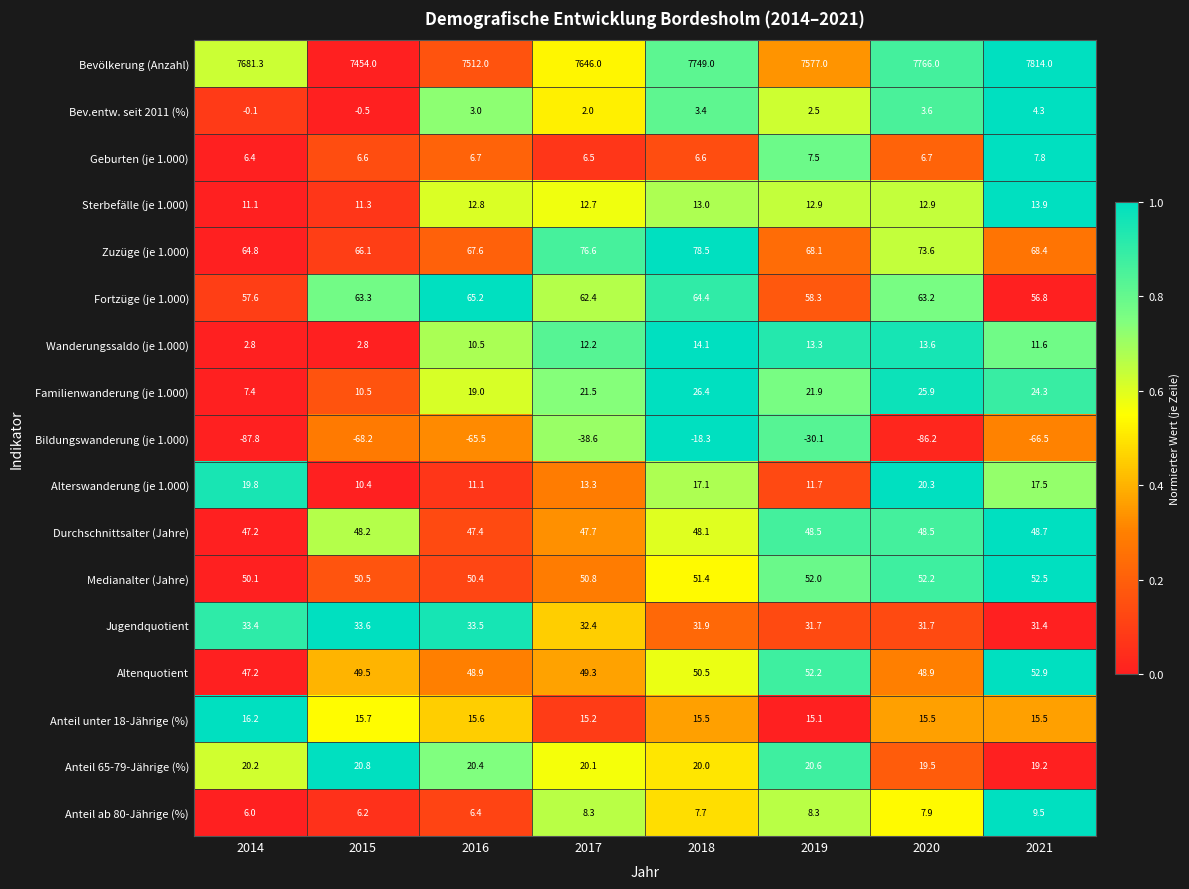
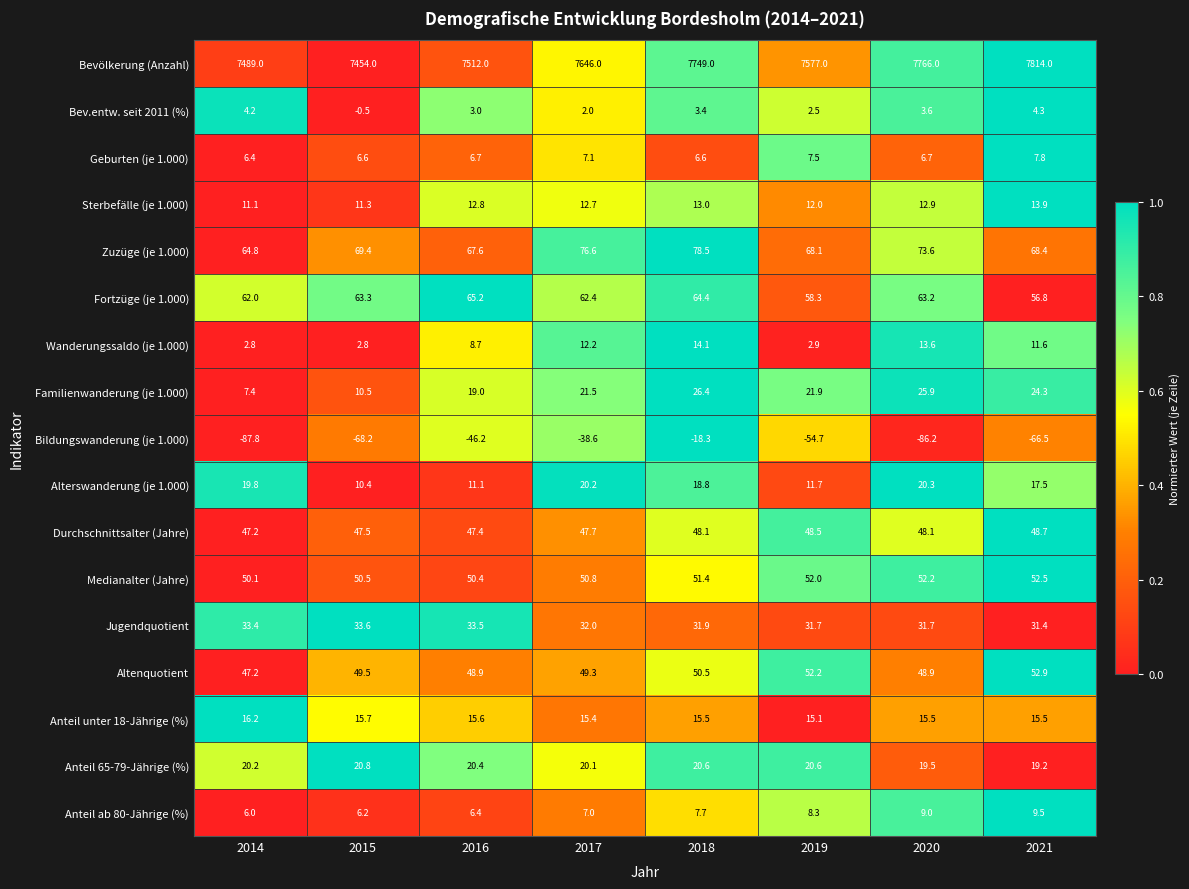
  {
    "Bevölkerung (Anzahl)": {
-     "2014": 7681.3,
+     "2014": 7489.0,
      "2015": 7454.0,
      "2016": 7512.0,
      "2017": 7646.0,
      "2018": 7749.0,
      "2019": 7577.0,
      "2020": 7766.0,
      "2021": 7814.0
    },
    "Bev.entw. seit 2011 (%)": {
-     "2014": -0.1,
+     "2014": 4.2,
      "2015": -0.5,
      "2016": 3.0,
      "2017": 2.0,
      "2018": 3.4,
      "2019": 2.5,
      "2020": 3.6,
      "2021": 4.3
    },
    "Geburten (je 1.000)": {
      "2014": 6.4,
      "2015": 6.6,
      "2016": 6.7,
-     "2017": 6.5,
+     "2017": 7.1,
      "2018": 6.6,
      "2019": 7.5,
      "2020": 6.7,
      "2021": 7.8
    },
    "Sterbefälle (je 1.000)": {
      "2014": 11.1,
      "2015": 11.3,
      "2016": 12.8,
      "2017": 12.7,
      "2018": 13.0,
-     "2019": 12.9,
+     "2019": 12.0,
      "2020": 12.9,
      "2021": 13.9
    },
    "Zuzüge (je 1.000)": {
      "2014": 64.8,
-     "2015": 66.1,
+     "2015": 69.4,
      "2016": 67.6,
      "2017": 76.6,
      "2018": 78.5,
      "2019": 68.1,
      "2020": 73.6,
      "2021": 68.4
    },
    "Fortzüge (je 1.000)": {
-     "2014": 57.6,
+     "2014": 62.0,
      "2015": 63.3,
      "2016": 65.2,
      "2017": 62.4,
      "2018": 64.4,
      "2019": 58.3,
      "2020": 63.2,
      "2021": 56.8
    },
    "Wanderungssaldo (je 1.000)": {
      "2014": 2.8,
      "2015": 2.8,
-     "2016": 10.5,
+     "2016": 8.7,
      "2017": 12.2,
      "2018": 14.1,
-     "2019": 13.3,
+     "2019": 2.9,
      "2020": 13.6,
      "2021": 11.6
    },
    "Familienwanderung (je 1.000)": {
      "2014": 7.4,
      "2015": 10.5,
      "2016": 19.0,
      "2017": 21.5,
      "2018": 26.4,
      "2019": 21.9,
      "2020": 25.9,
      "2021": 24.3
    },
    "Bildungswanderung (je 1.000)": {
      "2014": -87.8,
      "2015": -68.2,
-     "2016": -65.5,
+     "2016": -46.2,
      "2017": -38.6,
      "2018": -18.3,
-     "2019": -30.1,
+     "2019": -54.7,
      "2020": -86.2,
      "2021": -66.5
    },
    "Alterswanderung (je 1.000)": {
      "2014": 19.8,
      "2015": 10.4,
      "2016": 11.1,
-     "2017": 13.3,
-     "2018": 17.1,
+     "2017": 20.2,
+     "2018": 18.8,
      "2019": 11.7,
      "2020": 20.3,
      "2021": 17.5
    },
    "Durchschnittsalter (Jahre)": {
      "2014": 47.2,
-     "2015": 48.2,
+     "2015": 47.5,
      "2016": 47.4,
      "2017": 47.7,
      "2018": 48.1,
      "2019": 48.5,
-     "2020": 48.5,
+     "2020": 48.1,
      "2021": 48.7
    },
    "Medianalter (Jahre)": {
      "2014": 50.1,
      "2015": 50.5,
      "2016": 50.4,
      "2017": 50.8,
      "2018": 51.4,
      "2019": 52.0,
      "2020": 52.2,
      "2021": 52.5
    },
    "Jugendquotient": {
      "2014": 33.4,
      "2015": 33.6,
      "2016": 33.5,
-     "2017": 32.4,
+     "2017": 32.0,
      "2018": 31.9,
      "2019": 31.7,
      "2020": 31.7,
      "2021": 31.4
    },
    "Altenquotient": {
      "2014": 47.2,
      "2015": 49.5,
      "2016": 48.9,
      "2017": 49.3,
      "2018": 50.5,
      "2019": 52.2,
      "2020": 48.9,
      "2021": 52.9
    },
    "Anteil unter 18-Jährige (%)": {
      "2014": 16.2,
      "2015": 15.7,
      "2016": 15.6,
-     "2017": 15.2,
+     "2017": 15.4,
      "2018": 15.5,
      "2019": 15.1,
      "2020": 15.5,
      "2021": 15.5
    },
    "Anteil 65-79-Jährige (%)": {
      "2014": 20.2,
      "2015": 20.8,
      "2016": 20.4,
      "2017": 20.1,
-     "2018": 20.0,
+     "2018": 20.6,
      "2019": 20.6,
      "2020": 19.5,
      "2021": 19.2
    },
    "Anteil ab 80-Jährige (%)": {
      "2014": 6.0,
      "2015": 6.2,
      "2016": 6.4,
-     "2017": 8.3,
+     "2017": 7.0,
      "2018": 7.7,
      "2019": 8.3,
-     "2020": 7.9,
+     "2020": 9.0,
      "2021": 9.5
    }
  }
